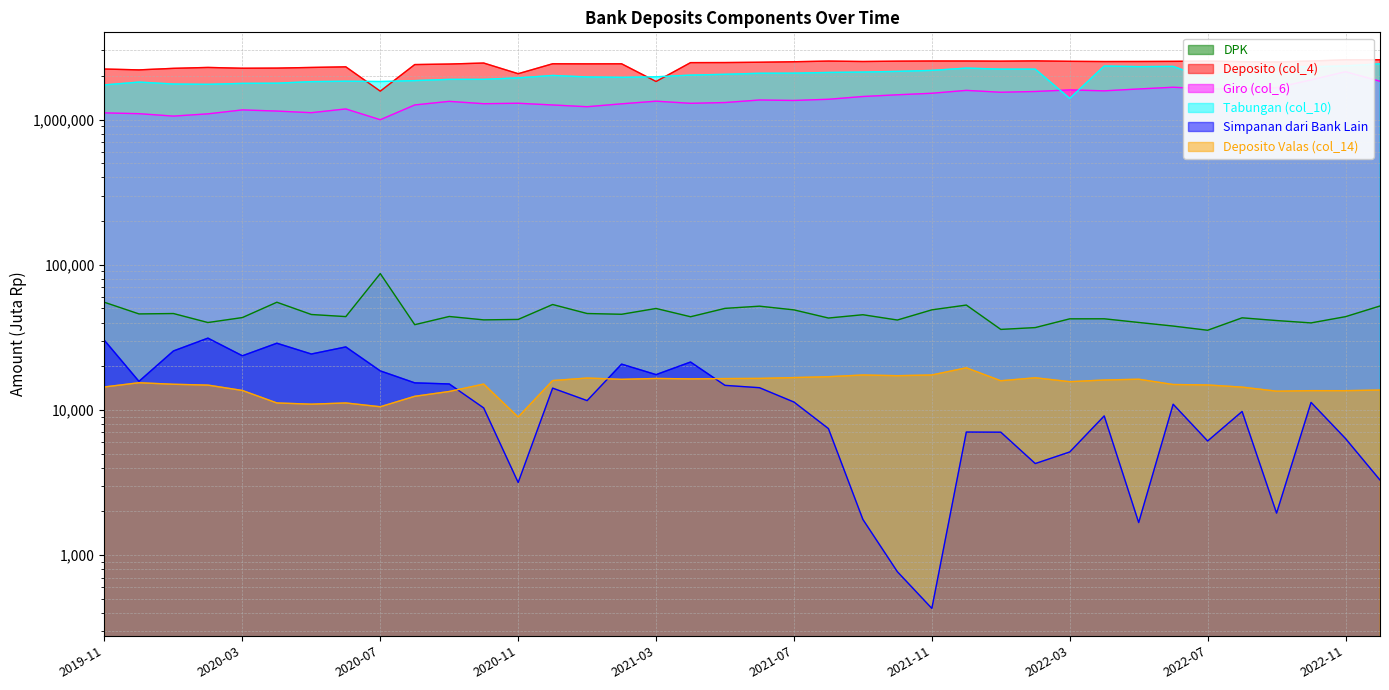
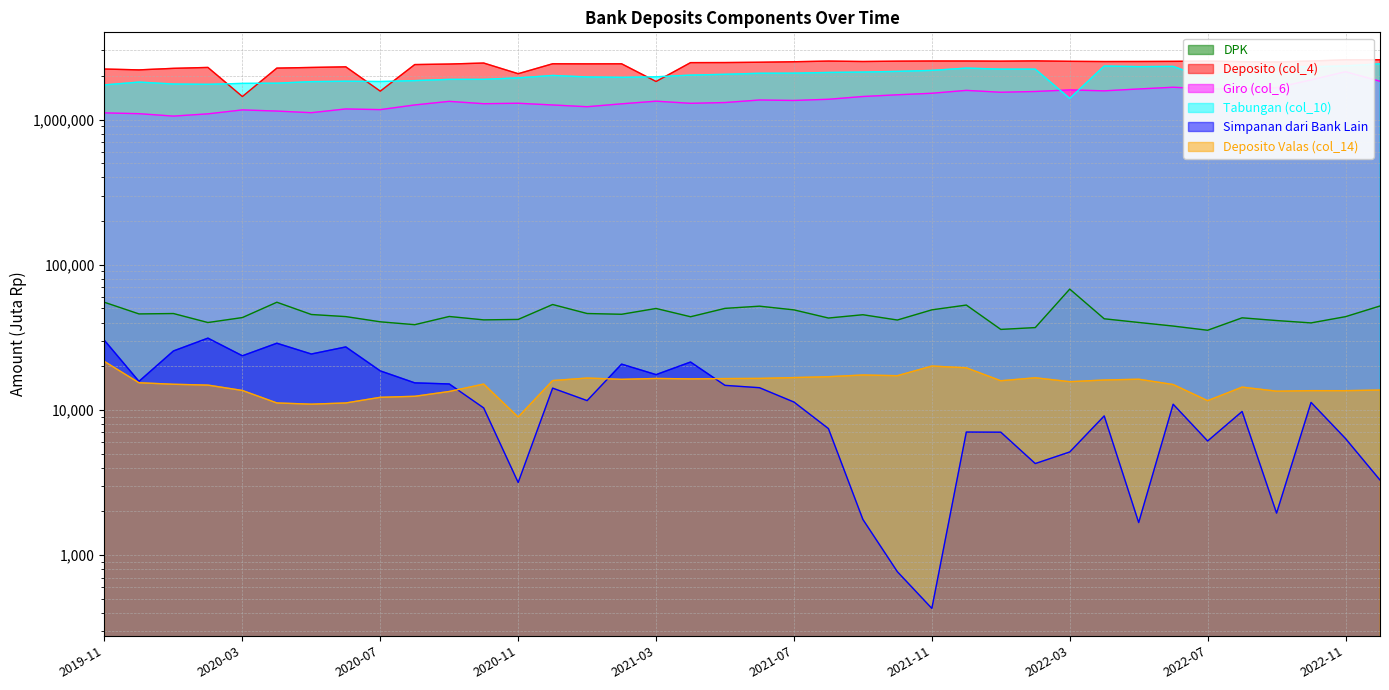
  {
    "DPK": {
      "2019-11": "55,000",
      "2020-03": "43,000",
-     "2020-07": "90,000",
+     "2020-07": "40,000",
      "2020-11": "42,000",
      "2021-03": "50,000",
      "2021-07": "49,000",
      "2021-11": "49,000",
-     "2022-03": "42,000",
+     "2022-03": "70,000",
      "2022-07": "35,000",
      "2022-11": "44,000"
    },
    "Deposito (col_4)": {
      "2019-11": "2,200,000",
-     "2020-03": "2,300,000",
+     "2020-03": "1,400,000",
      "2020-07": "1,600,000",
      "2020-11": "2,100,000",
      "2021-03": "1,800,000",
      "2021-07": "2,500,000",
      "2021-11": "2,500,000",
      "2022-03": "2,500,000"
    },
    "Giro (col_6)": {
      "2019-11": "1,100,000",
      "2020-03": "1,200,000",
-     "2020-07": "1,000,000",
+     "2020-07": "1,200,000",
      "2020-11": "1,300,000",
      "2021-03": "1,300,000",
      "2021-07": "1,400,000",
      "2021-11": "1,500,000",
      "2022-03": "1,600,000"
    },
    "Tabungan (col_10)": {
      "2019-11": "1,700,000",
      "2020-03": "1,800,000",
      "2020-07": "1,800,000",
      "2020-11": "1,900,000",
      "2021-03": "2,000,000",
      "2021-07": "2,100,000",
      "2021-11": "2,200,000",
      "2022-03": "1,400,000"
    },
    "Simpanan dari Bank Lain": {
      "2019-11": "30,000",
      "2020-03": "24,000",
      "2020-07": "19,000",
      "2020-11": "3,200",
      "2021-03": "18,000",
      "2021-07": "11,000",
      "2021-11": "430",
      "2022-03": "5,100",
      "2022-07": "6,100",
      "2022-11": "6,000"
    },
    "Deposito Valas (col_14)": {
-     "2019-11": "14,000",
+     "2019-11": "22,000",
      "2020-03": "14,000",
-     "2020-07": "11,000",
+     "2020-07": "12,000",
      "2020-11": "9,000",
      "2021-03": "16,000",
      "2021-07": "17,000",
-     "2021-11": "17,000",
+     "2021-11": "20,000",
      "2022-03": "16,000",
-     "2022-07": "15,000",
+     "2022-07": "12,000",
      "2022-11": "14,000"
    }
  }
